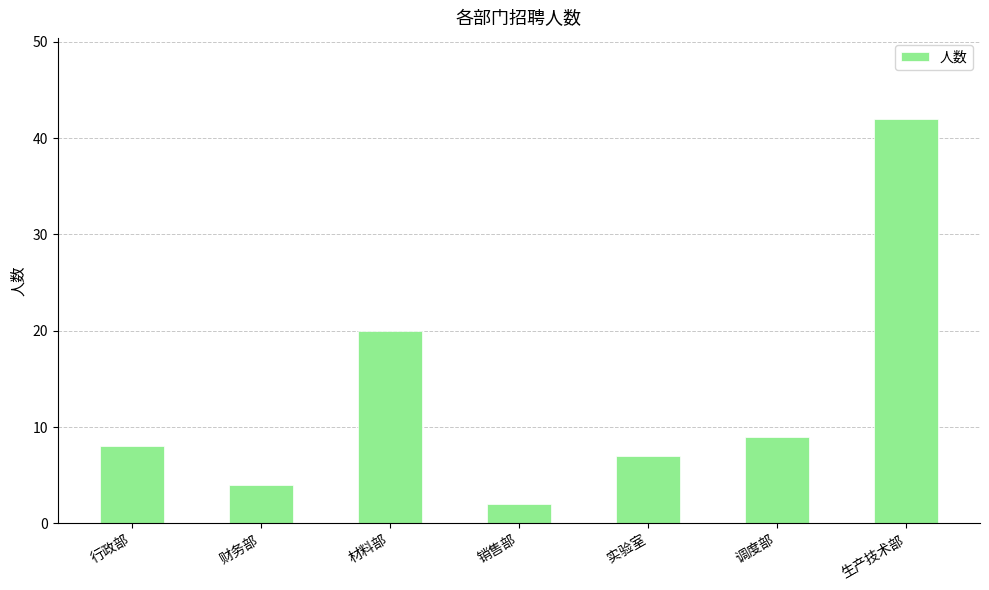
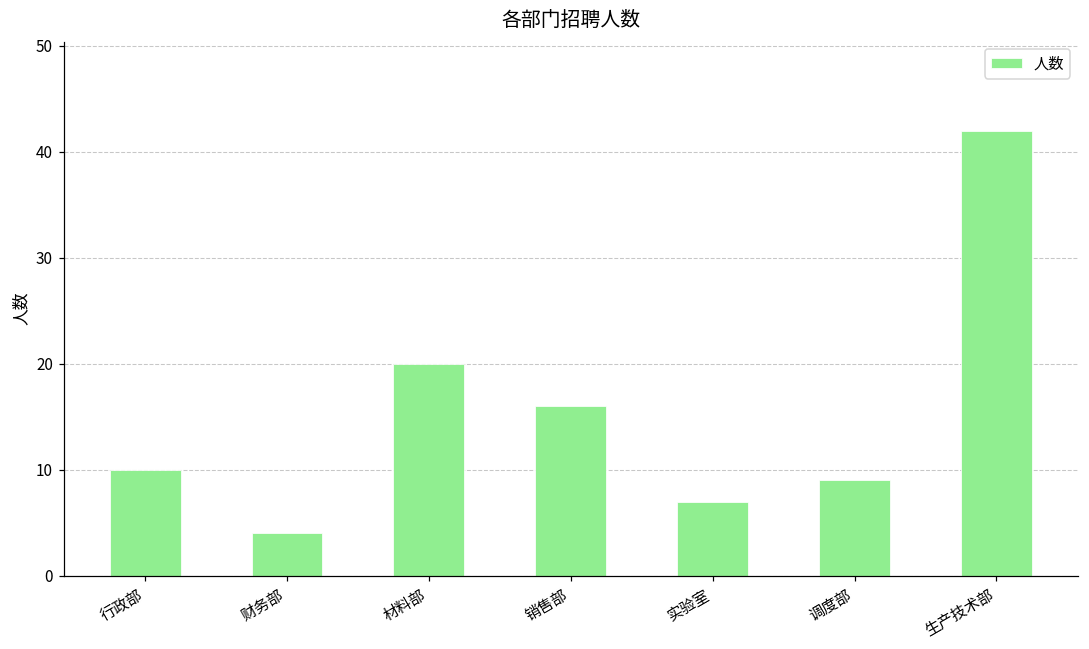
  {
-   "行政部": 8,
+   "行政部": 10,
    "财务部": 4,
    "材料部": 20,
-   "销售部": 2,
+   "销售部": 16,
    "实验室": 7,
    "调度部": 9,
    "生产技术部": 42
  }
